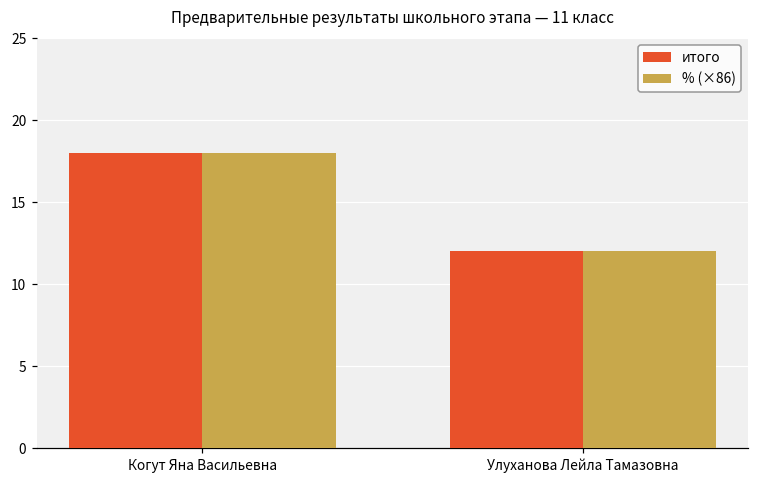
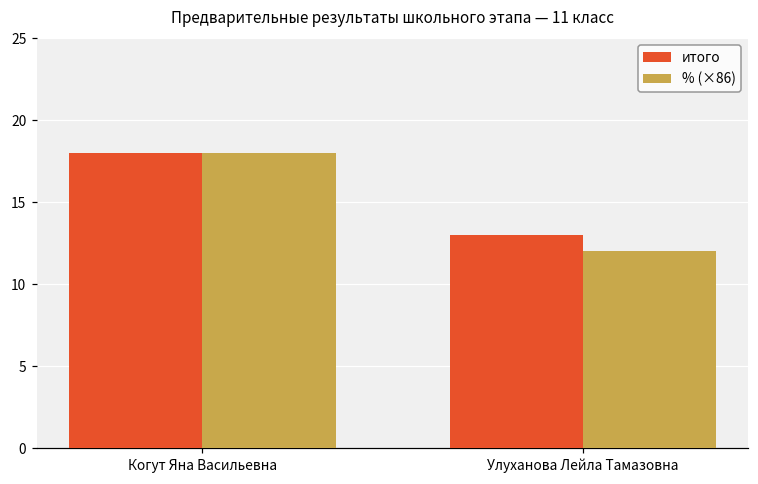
  {
    "итого": {
      "Когут Яна Васильевна": 18,
-     "Улуханова Лейла Тамазовна": 12
+     "Улуханова Лейла Тамазовна": 13
    },
    "% (×86)": {
      "Когут Яна Васильевна": 18,
      "Улуханова Лейла Тамазовна": 12
    }
  }
